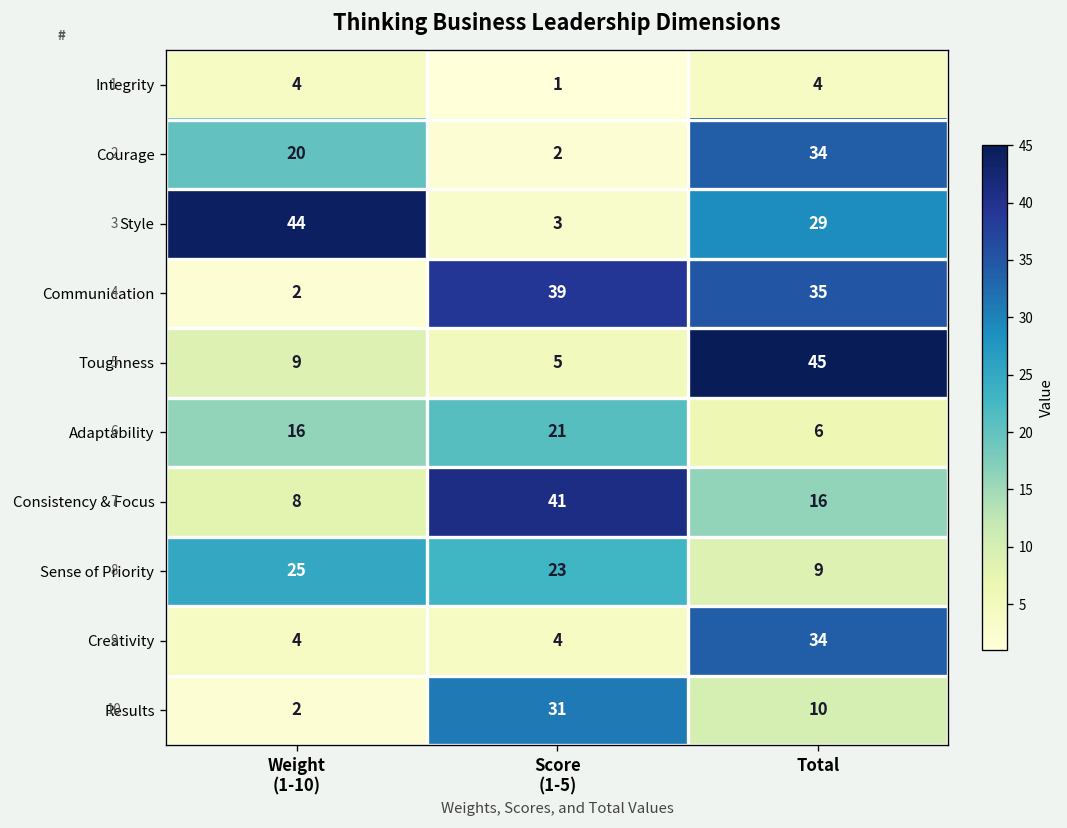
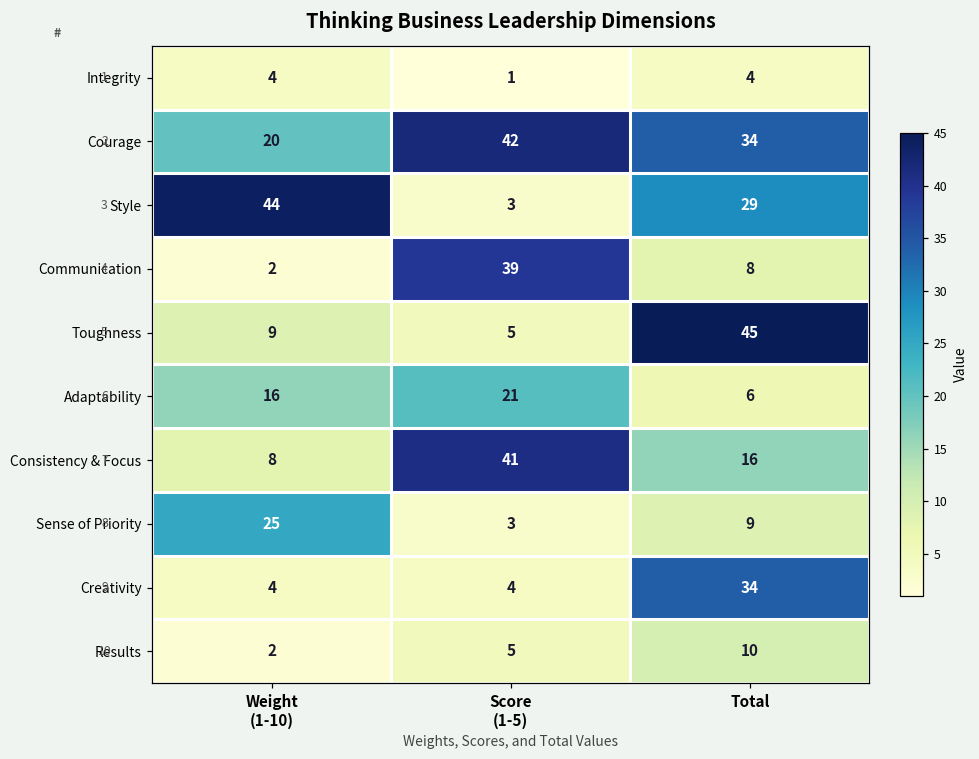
  {
    "Integrity": {
      "Weight (1-10)": 4,
      "Score (1-5)": 1,
      "Total": 4
    },
    "Courage": {
      "Weight (1-10)": 20,
-     "Score (1-5)": 2,
+     "Score (1-5)": 42,
      "Total": 34
    },
    "Style": {
      "Weight (1-10)": 44,
      "Score (1-5)": 3,
      "Total": 29
    },
    "Communication": {
      "Weight (1-10)": 2,
      "Score (1-5)": 39,
-     "Total": 35
+     "Total": 8
    },
    "Toughness": {
      "Weight (1-10)": 9,
      "Score (1-5)": 5,
      "Total": 45
    },
    "Adaptability": {
      "Weight (1-10)": 16,
      "Score (1-5)": 21,
      "Total": 6
    },
    "Consistency & Focus": {
      "Weight (1-10)": 8,
      "Score (1-5)": 41,
      "Total": 16
    },
    "Sense of Priority": {
      "Weight (1-10)": 25,
-     "Score (1-5)": 23,
+     "Score (1-5)": 3,
      "Total": 9
    },
    "Creativity": {
      "Weight (1-10)": 4,
      "Score (1-5)": 4,
      "Total": 34
    },
    "Results": {
      "Weight (1-10)": 2,
-     "Score (1-5)": 31,
+     "Score (1-5)": 5,
      "Total": 10
    }
  }
